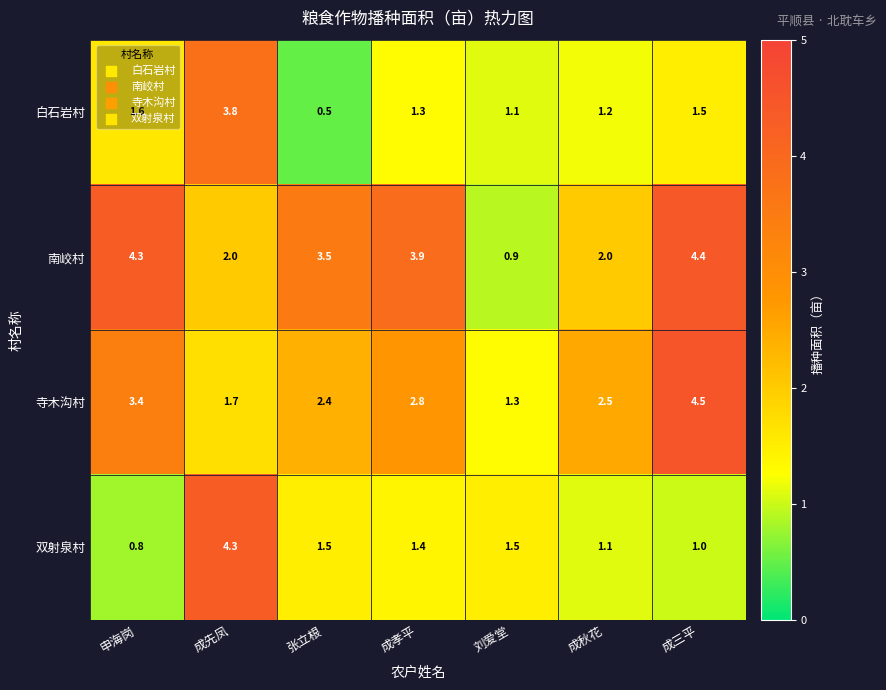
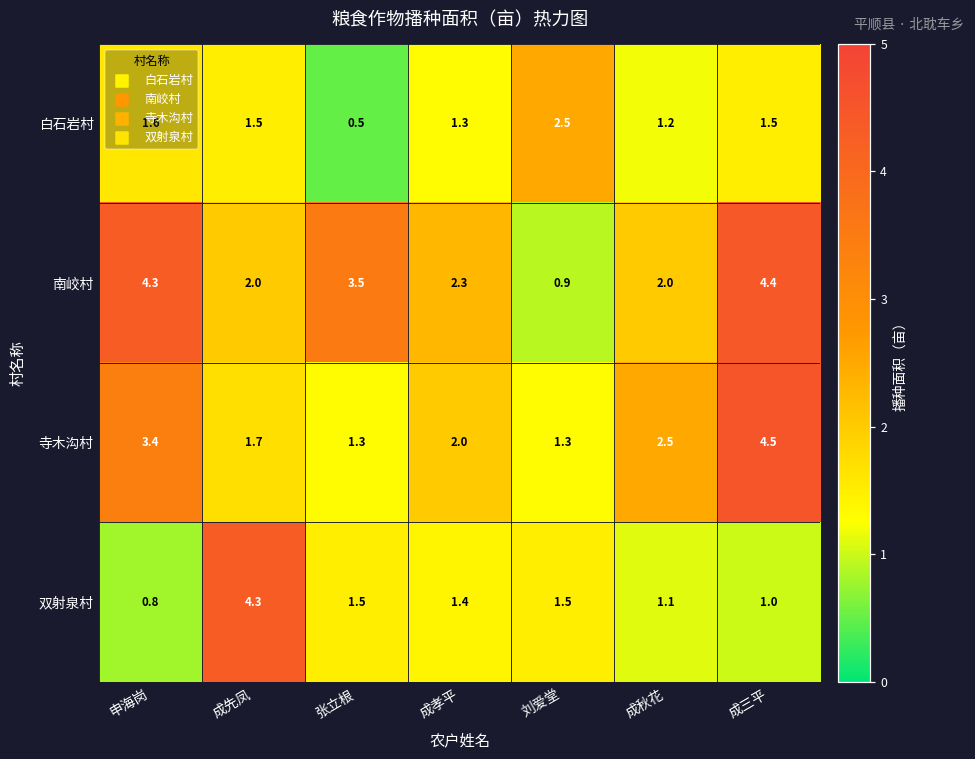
  {
    "白石岩村": {
-     "成先凤": 3.8,
+     "成先凤": 1.5,
      "张立根": 0.5,
      "成孝平": 1.3,
-     "刘爱堂": 1.1,
+     "刘爱堂": 2.5,
      "成秋花": 1.2,
      "成三平": 1.5
    },
    "南峧村": {
      "申海岗": 4.3,
      "成先凤": 2.0,
      "张立根": 3.5,
-     "成孝平": 3.9,
+     "成孝平": 2.3,
      "刘爱堂": 0.9,
      "成秋花": 2.0,
      "成三平": 4.4
    },
    "寺木沟村": {
      "申海岗": 3.4,
      "成先凤": 1.7,
-     "张立根": 2.4,
-     "成孝平": 2.8,
+     "张立根": 1.3,
+     "成孝平": 2.0,
      "刘爱堂": 1.3,
      "成秋花": 2.5,
      "成三平": 4.5
    },
    "双射泉村": {
      "申海岗": 0.8,
      "成先凤": 4.3,
      "张立根": 1.5,
      "成孝平": 1.4,
      "刘爱堂": 1.5,
      "成秋花": 1.1,
      "成三平": 1.0
    }
  }
